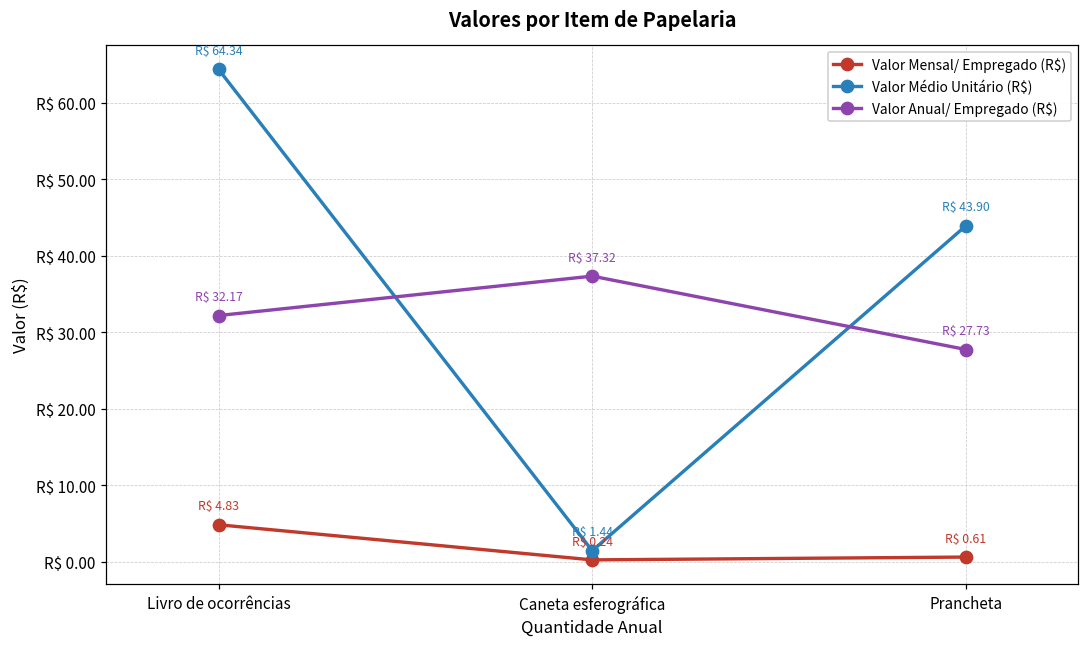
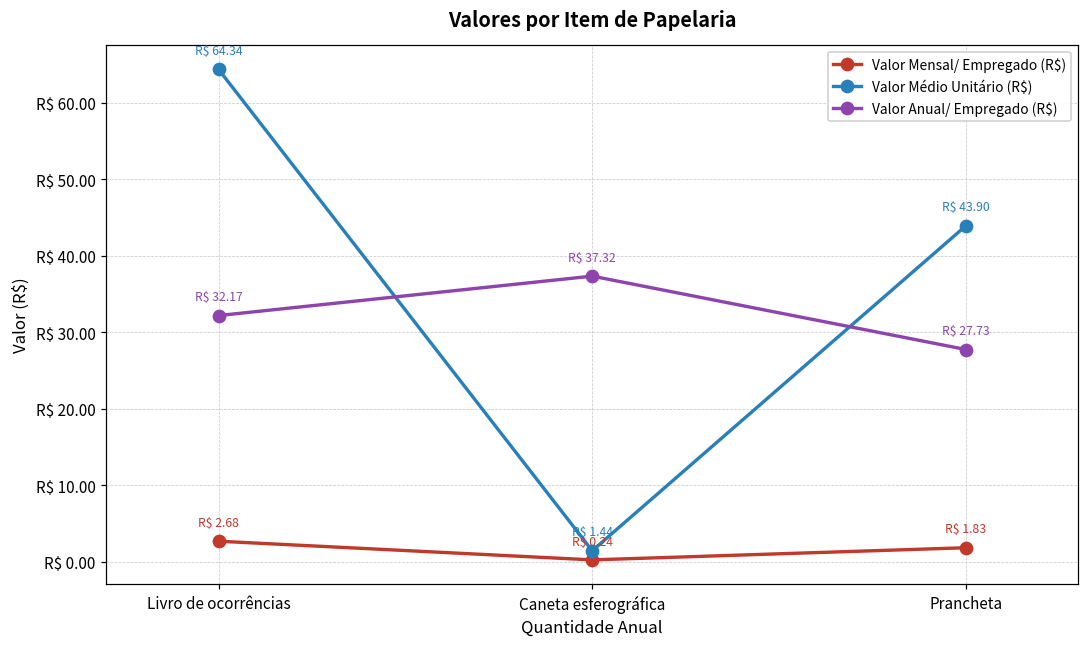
  {
    "Valor Mensal/ Empregado (R$)": {
-     "Livro de ocorrências": 4.83,
-     "Prancheta": 0.61
+     "Livro de ocorrências": 2.68,
+     "Prancheta": 1.83
    },
    "Valor Médio Unitário (R$)": {
      "Livro de ocorrências": 64.34,
      "Prancheta": 43.90
    },
    "Valor Anual/ Empregado (R$)": {
      "Livro de ocorrências": 32.17,
      "Caneta esferográfica": 37.32,
      "Prancheta": 27.73
    }
  }
